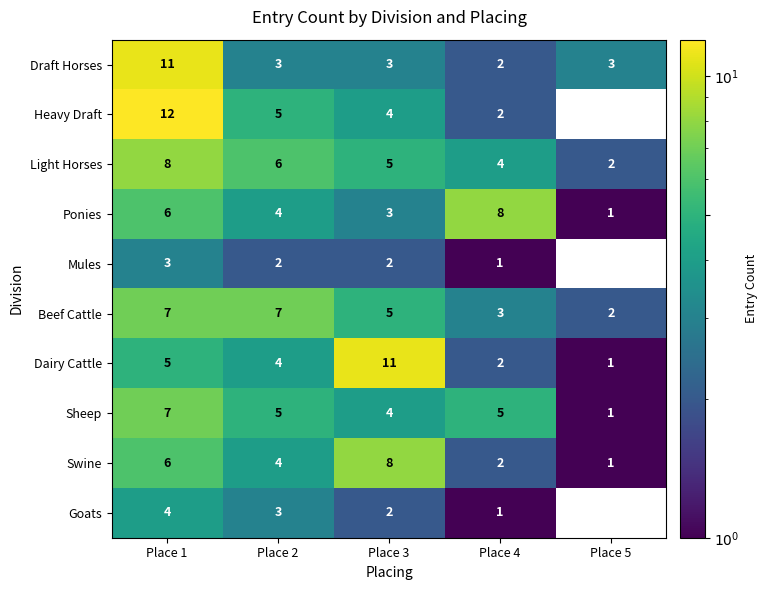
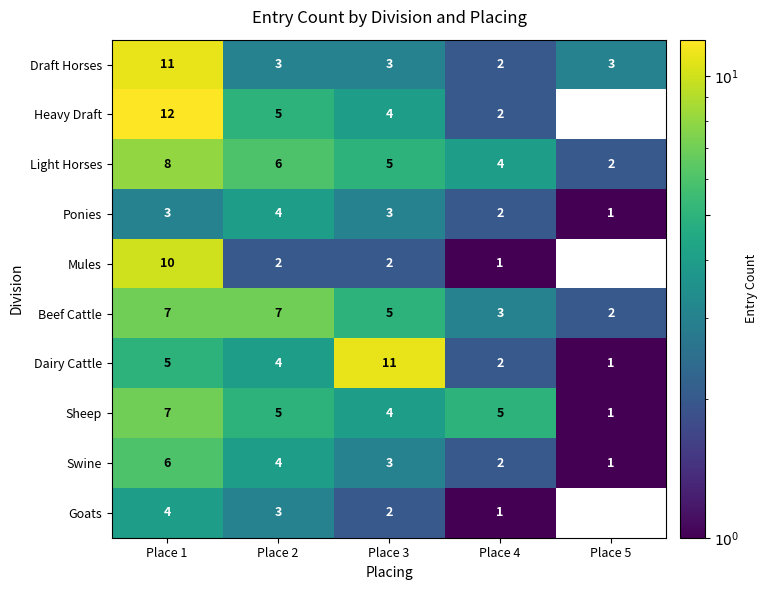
  {
    "Draft Horses": {
      "Place 1": 11,
      "Place 2": 3,
      "Place 3": 3,
      "Place 4": 2,
      "Place 5": 3
    },
    "Heavy Draft": {
      "Place 1": 12,
      "Place 2": 5,
      "Place 3": 4,
      "Place 4": 2
    },
    "Light Horses": {
      "Place 1": 8,
      "Place 2": 6,
      "Place 3": 5,
      "Place 4": 4,
      "Place 5": 2
    },
    "Ponies": {
-     "Place 1": 6,
+     "Place 1": 3,
      "Place 2": 4,
      "Place 3": 3,
-     "Place 4": 8,
+     "Place 4": 2,
      "Place 5": 1
    },
    "Mules": {
-     "Place 1": 3,
+     "Place 1": 10,
      "Place 2": 2,
      "Place 3": 2,
      "Place 4": 1
    },
    "Beef Cattle": {
      "Place 1": 7,
      "Place 2": 7,
      "Place 3": 5,
      "Place 4": 3,
      "Place 5": 2
    },
    "Dairy Cattle": {
      "Place 1": 5,
      "Place 2": 4,
      "Place 3": 11,
      "Place 4": 2,
      "Place 5": 1
    },
    "Sheep": {
      "Place 1": 7,
      "Place 2": 5,
      "Place 3": 4,
      "Place 4": 5,
      "Place 5": 1
    },
    "Swine": {
      "Place 1": 6,
      "Place 2": 4,
-     "Place 3": 8,
+     "Place 3": 3,
      "Place 4": 2,
      "Place 5": 1
    },
    "Goats": {
      "Place 1": 4,
      "Place 2": 3,
      "Place 3": 2,
      "Place 4": 1
    }
  }
